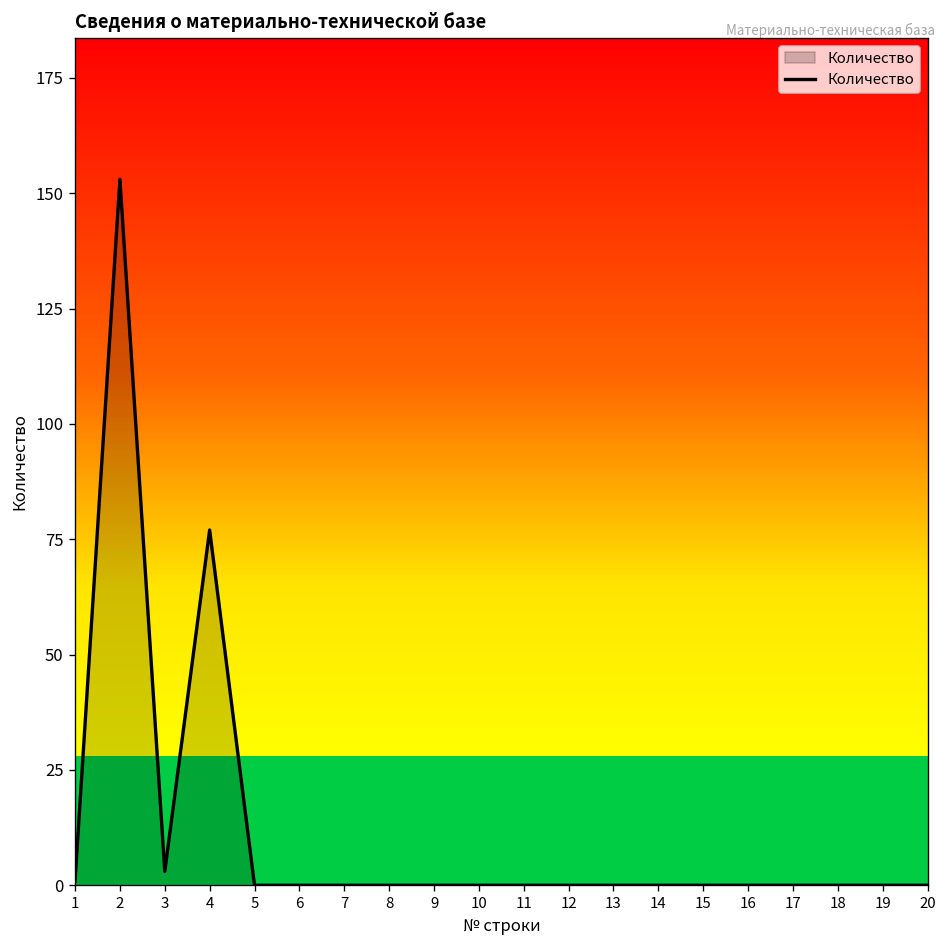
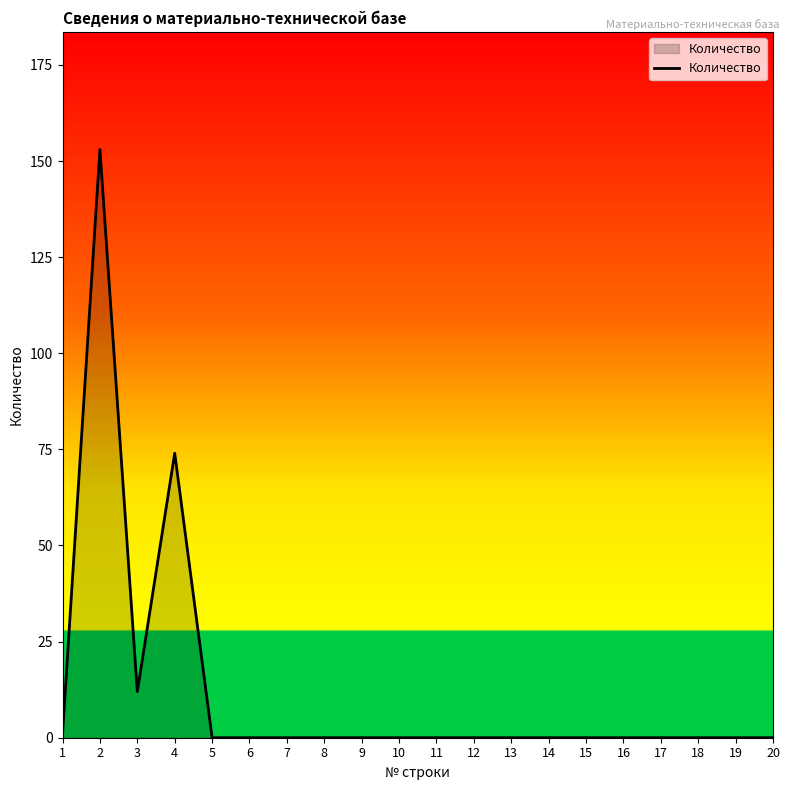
  {
    "1": 1,
    "2": 153,
-   "3": 3,
-   "4": 77,
+   "3": 12,
+   "4": 74,
    "5": 0,
    "6": 0,
    "7": 0,
    "8": 0,
    "9": 0,
    "10": 0,
    "11": 0,
    "12": 0,
    "13": 0,
    "14": 0,
    "15": 0,
    "16": 0,
    "17": 0,
    "18": 0,
    "19": 0,
    "20": 0
  }
